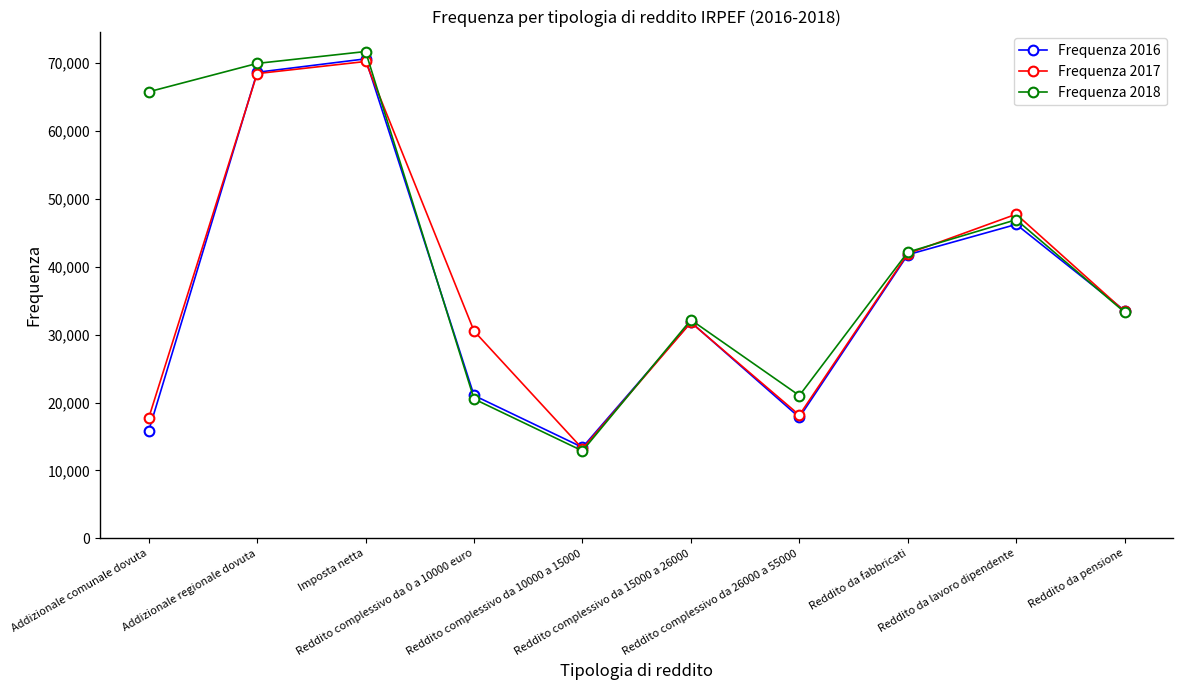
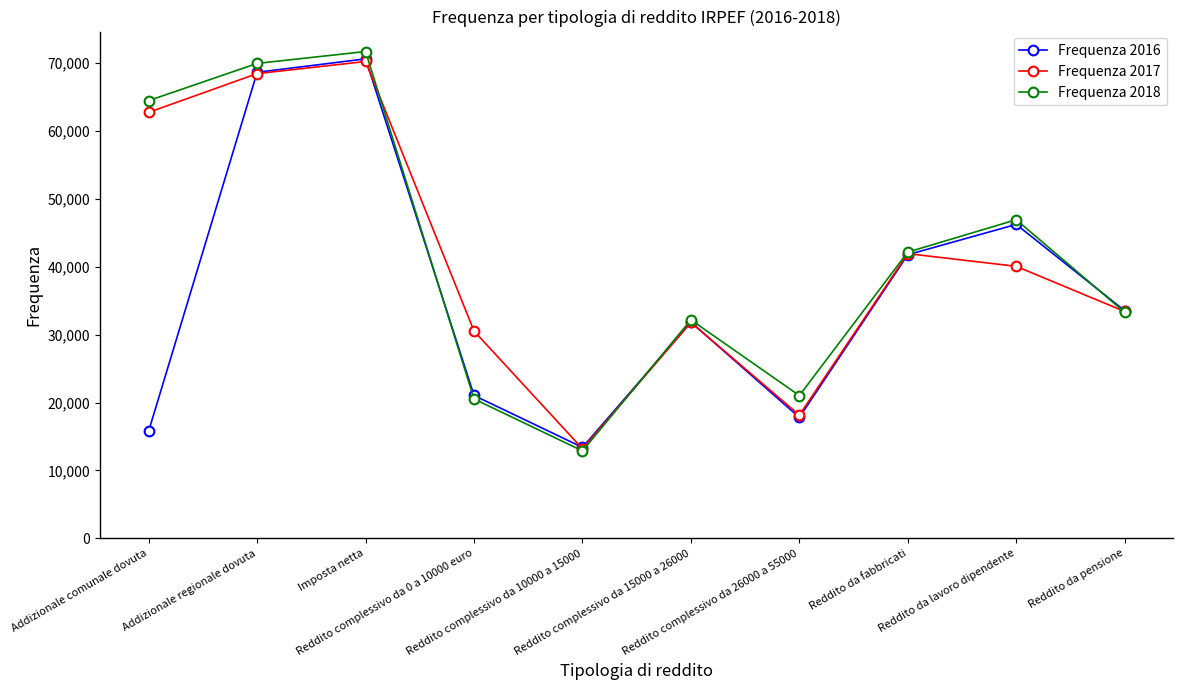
  {
    "Frequenza 2016": {
      "Addizionale comunale dovuta": "16,000",
      "Imposta netta": "71,000",
      "Reddito complessivo da 0 a 10000 euro": "21,000",
      "Reddito da lavoro dipendente": "46,000"
    },
    "Frequenza 2017": {
-     "Addizionale comunale dovuta": "18,000",
+     "Addizionale comunale dovuta": "63,000",
      "Imposta netta": "70,000",
      "Reddito complessivo da 0 a 10000 euro": "31,000",
-     "Reddito da lavoro dipendente": "48,000"
+     "Reddito da lavoro dipendente": "40,000"
    },
    "Frequenza 2018": {
-     "Addizionale comunale dovuta": "66,000",
+     "Addizionale comunale dovuta": "64,000",
      "Addizionale regionale dovuta": "70,000",
      "Imposta netta": "72,000",
      "Reddito complessivo da 0 a 10000 euro": "21,000",
      "Reddito complessivo da 26000 a 55000": "21,000",
      "Reddito da lavoro dipendente": "47,000"
    }
  }
